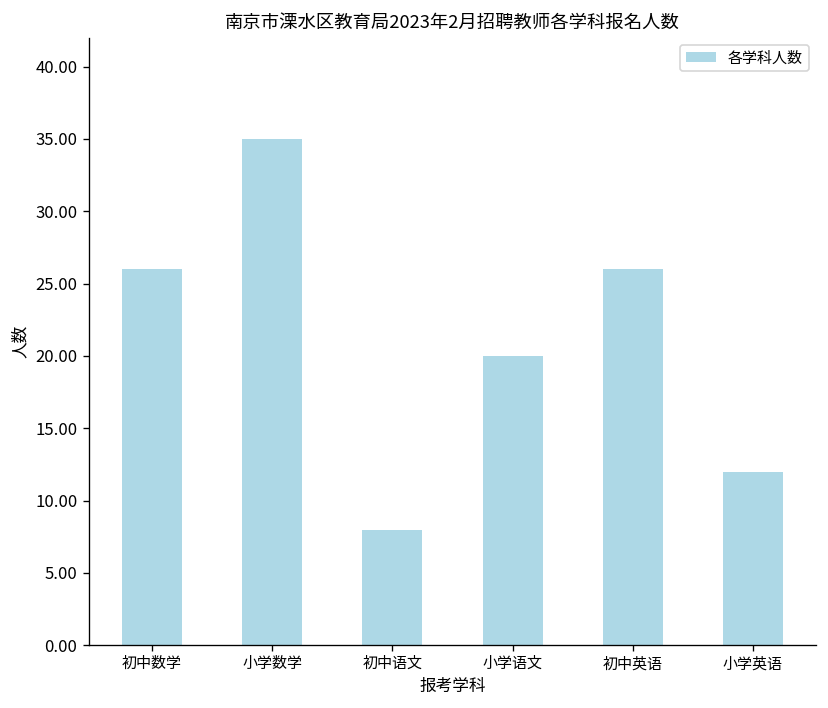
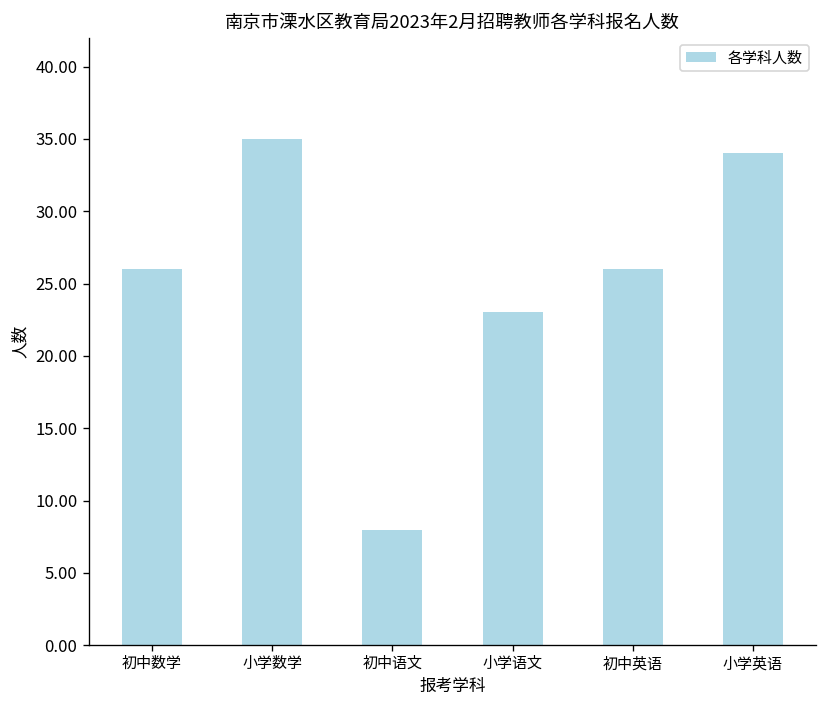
  {
    "初中数学": 26,
    "小学数学": 35,
    "初中语文": 8,
-   "小学语文": 20,
+   "小学语文": 23,
    "初中英语": 26,
-   "小学英语": 12
+   "小学英语": 34
  }
